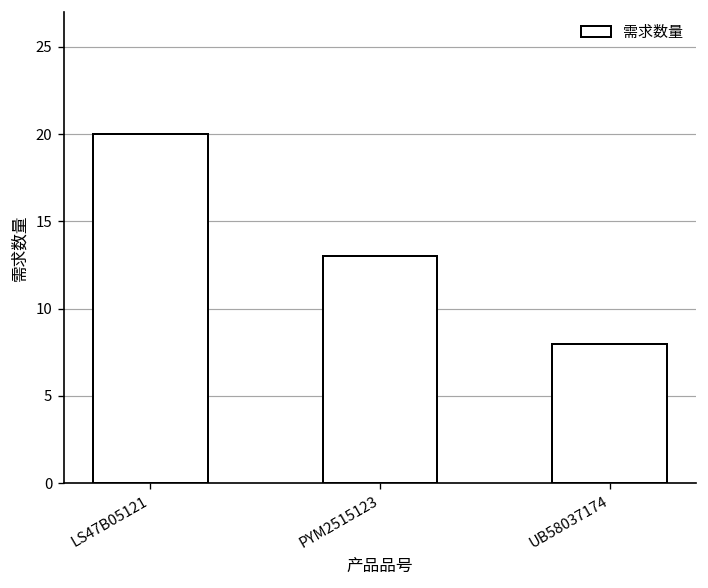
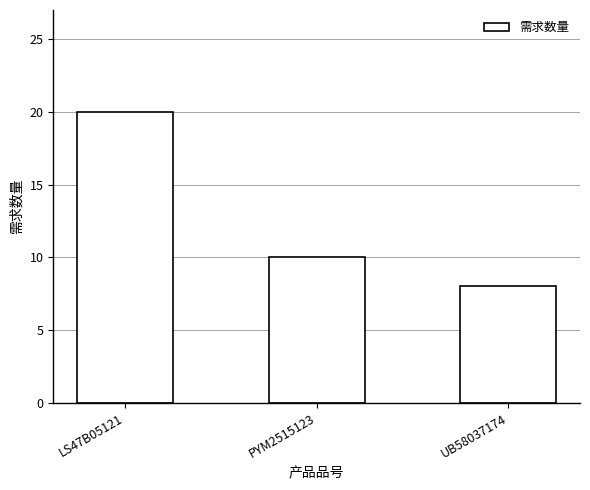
  {
    "LS47B05121": 20,
-   "PYM2515123": 13,
+   "PYM2515123": 10,
    "UB58037174": 8
  }
